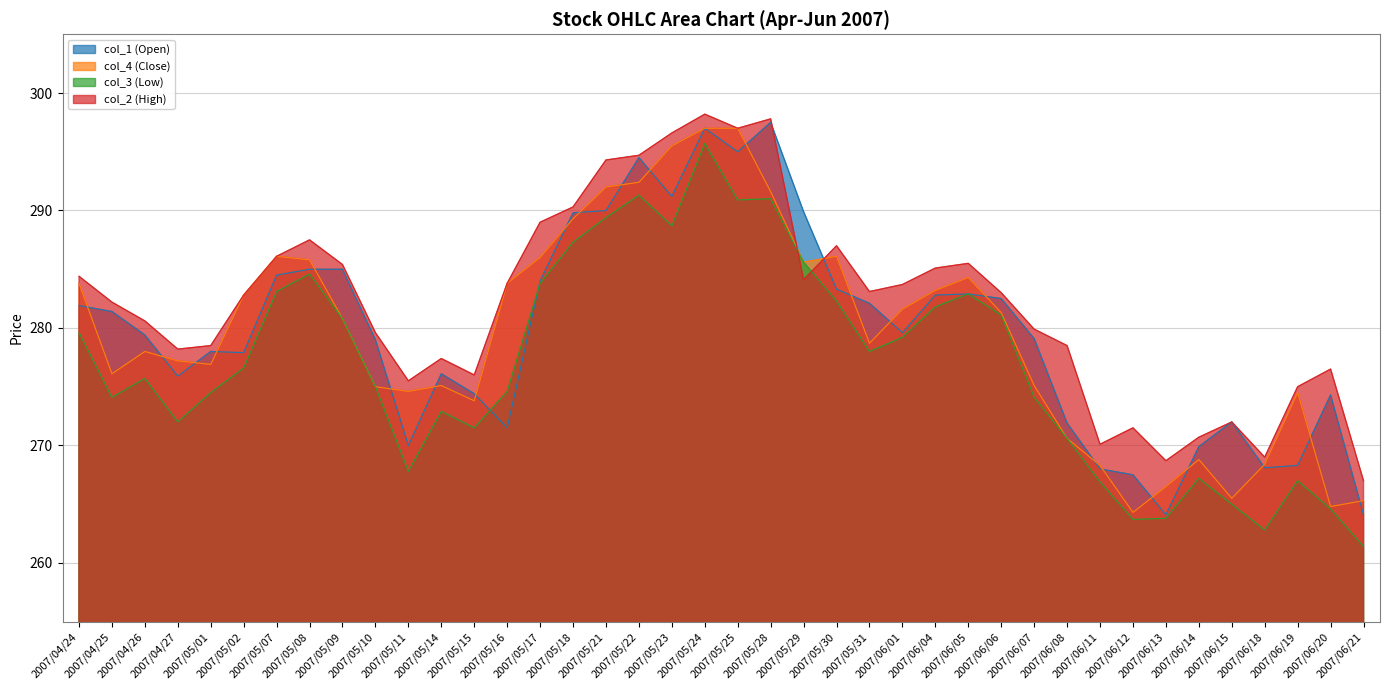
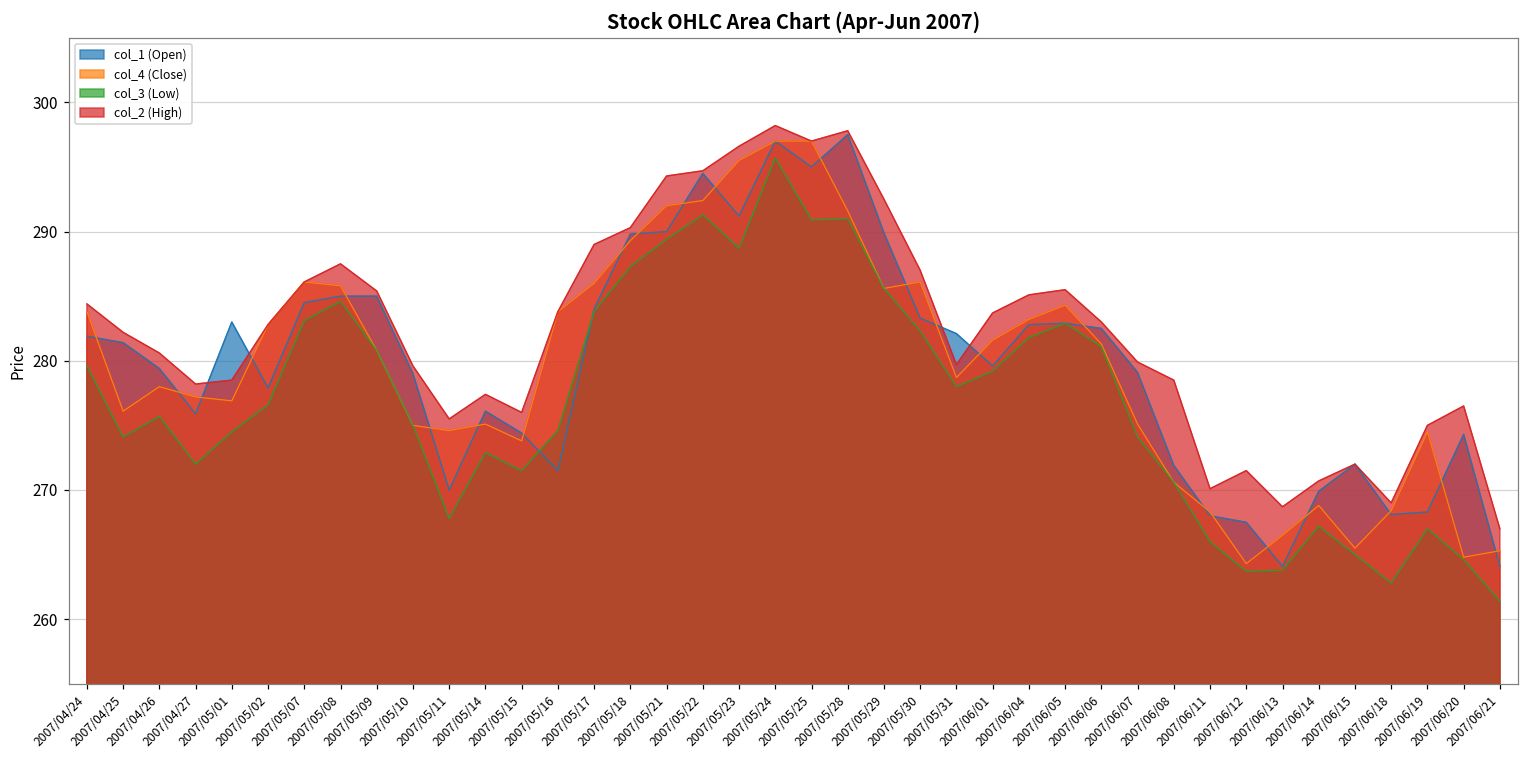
  {
    "col_1 (Open)": {
      "2007/04/24": 282,
      "2007/04/25": 281.4,
      "2007/04/26": 279.4,
      "2007/04/27": 276,
-     "2007/05/01": 278,
+     "2007/05/01": 283,
      "2007/05/02": 278,
      "2007/05/07": 284.5,
      "2007/05/08": 285,
      "2007/05/09": 285,
      "2007/05/10": 279,
      "2007/05/11": 270,
      "2007/05/14": 276,
      "2007/05/15": 274.4,
      "2007/05/16": 271.5,
      "2007/05/18": 290,
      "2007/05/21": 290,
      "2007/05/23": 291,
      "2007/05/25": 295,
      "2007/05/28": 297.5,
      "2007/05/29": 290,
      "2007/05/30": 283.3,
      "2007/05/31": 282,
      "2007/06/01": 279.6,
      "2007/06/04": 283,
      "2007/06/06": 282.5,
      "2007/06/07": 279,
      "2007/06/08": 272,
      "2007/06/11": 268,
      "2007/06/12": 267.5,
      "2007/06/13": 264,
      "2007/06/14": 270,
      "2007/06/18": 268,
      "2007/06/19": 268.3,
      "2007/06/20": 274.3,
      "2007/06/21": 264
    },
    "col_4 (Close)": {
      "2007/04/24": 283.8,
      "2007/04/25": 276.1,
      "2007/04/26": 278.0,
      "2007/04/27": 277.2,
      "2007/05/01": 276.9,
      "2007/05/08": 285.8,
      "2007/05/11": 274.6,
      "2007/05/14": 275.1,
      "2007/05/15": 273.8,
      "2007/05/17": 286.0,
      "2007/05/18": 289.3,
      "2007/05/21": 292.0,
      "2007/05/22": 292.4,
      "2007/05/23": 295.5,
      "2007/05/28": 291.6,
      "2007/05/30": 286.1,
      "2007/05/31": 278.7,
      "2007/06/01": 281.6,
      "2007/06/04": 283.2,
      "2007/06/05": 284.3,
      "2007/06/07": 275.1,
      "2007/06/11": 268.3,
      "2007/06/12": 264.3,
      "2007/06/13": 266.5,
      "2007/06/14": 268.8,
      "2007/06/15": 265.5,
      "2007/06/18": 268.4,
      "2007/06/19": 274.5,
      "2007/06/21": 265.3
    },
    "col_3 (Low)": {
      "2007/04/24": 279.6,
      "2007/04/25": 274.1,
      "2007/04/26": 275.7,
      "2007/04/27": 272.0,
      "2007/05/01": 274.5,
      "2007/05/02": 276.6,
      "2007/05/07": 283.1,
      "2007/05/08": 284.6,
      "2007/05/11": 267.8,
      "2007/05/14": 272.9,
      "2007/05/15": 271.5,
      "2007/05/16": 274.6,
      "2007/05/18": 287.3,
      "2007/05/21": 289.4,
      "2007/05/22": 291.3,
      "2007/05/23": 288.7,
      "2007/05/24": 295.7,
      "2007/05/25": 290.9,
      "2007/05/28": 291.0,
      "2007/05/30": 282.3,
      "2007/05/31": 278.0,
      "2007/06/01": 279.2,
      "2007/06/04": 281.8,
      "2007/06/07": 274.1,
-     "2007/06/11": 266.9,
+     "2007/06/11": 266.0,
      "2007/06/12": 263.7,
      "2007/06/13": 263.8,
      "2007/06/14": 267.2,
      "2007/06/15": 265.0,
      "2007/06/18": 262.8,
      "2007/06/19": 267.0,
      "2007/06/21": 261.4
    },
    "col_2 (High)": {
      "2007/04/24": 284.4,
      "2007/04/25": 282.2,
      "2007/04/26": 280.6,
      "2007/04/27": 278.2,
      "2007/05/01": 278.5,
      "2007/05/08": 287.5,
      "2007/05/09": 285.4,
      "2007/05/10": 279.6,
      "2007/05/11": 275.5,
      "2007/05/14": 277.4,
      "2007/05/15": 276.0,
      "2007/05/17": 289.0,
      "2007/05/18": 290.3,
      "2007/05/21": 294.3,
      "2007/05/23": 296.6,
      "2007/05/24": 298.2,
      "2007/05/28": 297.8,
-     "2007/05/29": 284.1,
+     "2007/05/29": 292.5,
      "2007/05/30": 287.0,
-     "2007/05/31": 283.1,
+     "2007/05/31": 279.7,
      "2007/06/01": 283.7,
      "2007/06/04": 285.1,
      "2007/06/05": 285.5,
      "2007/06/06": 283.0,
      "2007/06/07": 279.9,
      "2007/06/08": 278.5,
      "2007/06/11": 270.1,
      "2007/06/12": 271.5,
      "2007/06/13": 268.7,
      "2007/06/14": 270.7,
      "2007/06/18": 269.0,
      "2007/06/19": 275.0,
      "2007/06/20": 276.5,
      "2007/06/21": 267.0
    }
  }
